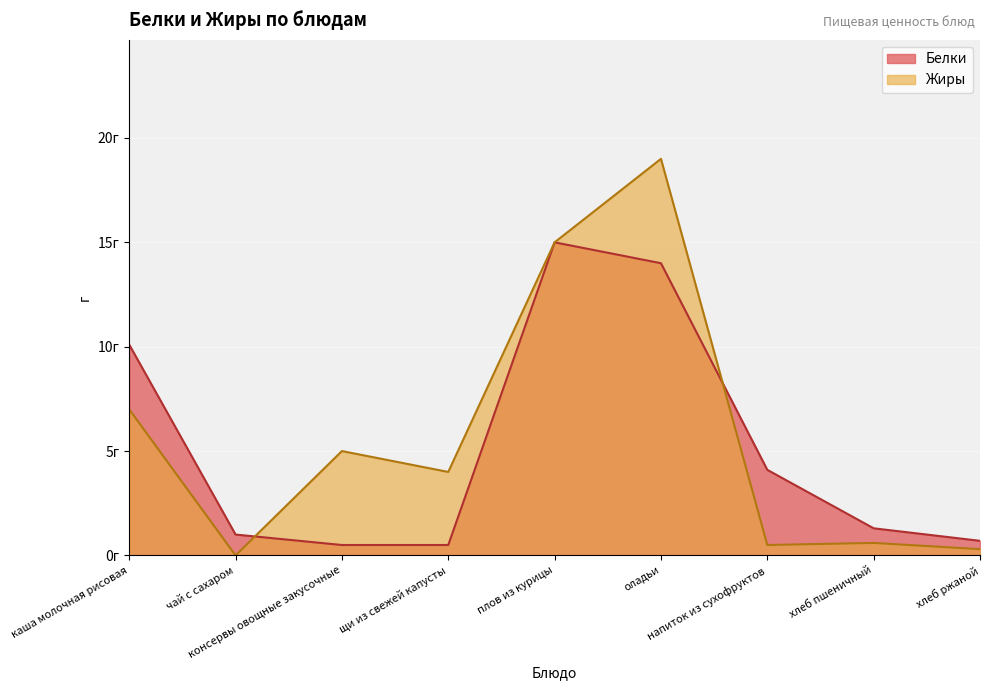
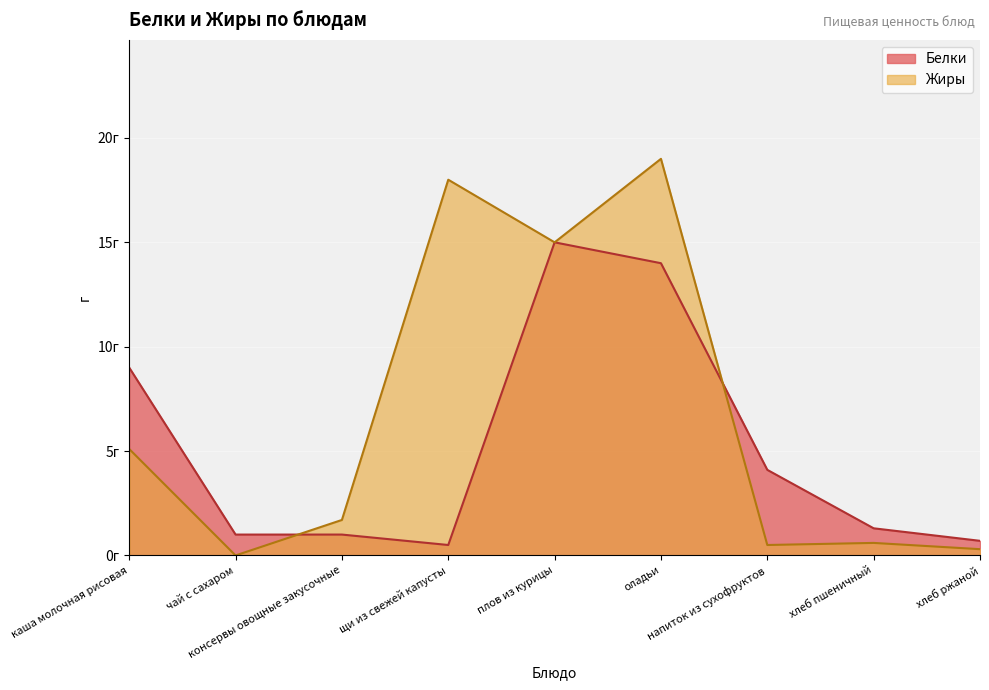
  {
    "Белки": {
-     "каша молочная рисовая": "10.1г",
+     "каша молочная рисовая": "9.0г",
      "чай с сахаром": "1.0г",
-     "консервы овощные закусочные": "0.5г",
+     "консервы овощные закусочные": "1.0г",
      "щи из свежей капусты": "0.5г",
      "оладьи": "14.0г",
      "напиток из сухофруктов": "4.1г",
      "хлеб пшеничный": "1.3г",
      "хлеб ржаной": "0.7г"
    },
    "Жиры": {
-     "каша молочная рисовая": "7.0г",
+     "каша молочная рисовая": "5.1г",
      "чай с сахаром": "0.0г",
-     "консервы овощные закусочные": "5.0г",
-     "щи из свежей капусты": "4г",
+     "консервы овощные закусочные": "1.7г",
+     "щи из свежей капусты": "18г",
      "оладьи": "19.0г",
      "напиток из сухофруктов": "0.5г",
      "хлеб пшеничный": "0.6г",
      "хлеб ржаной": "0.3г"
    }
  }
